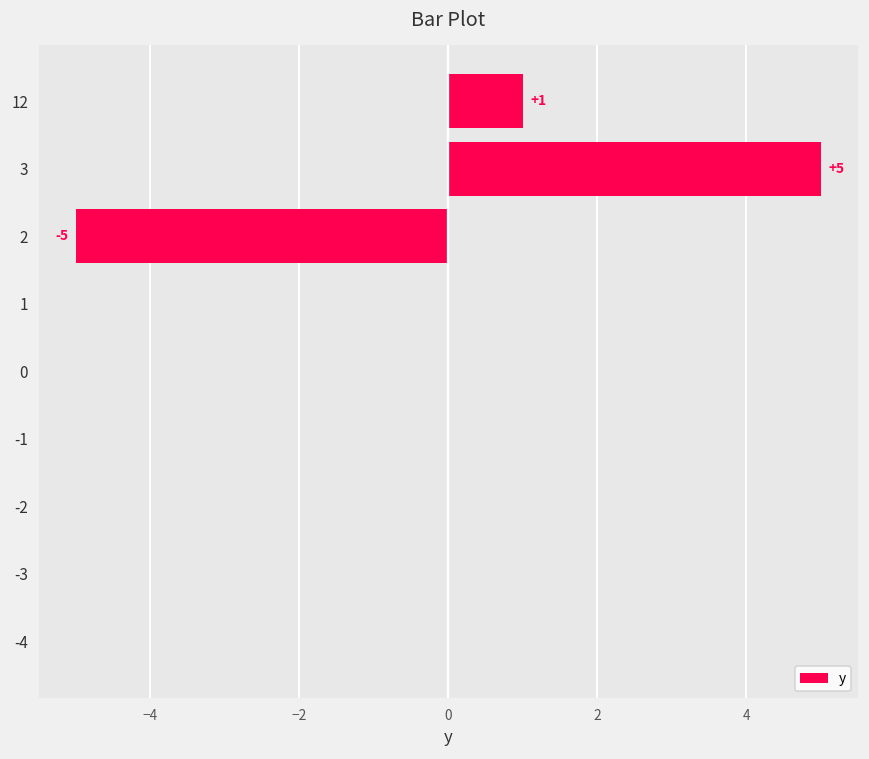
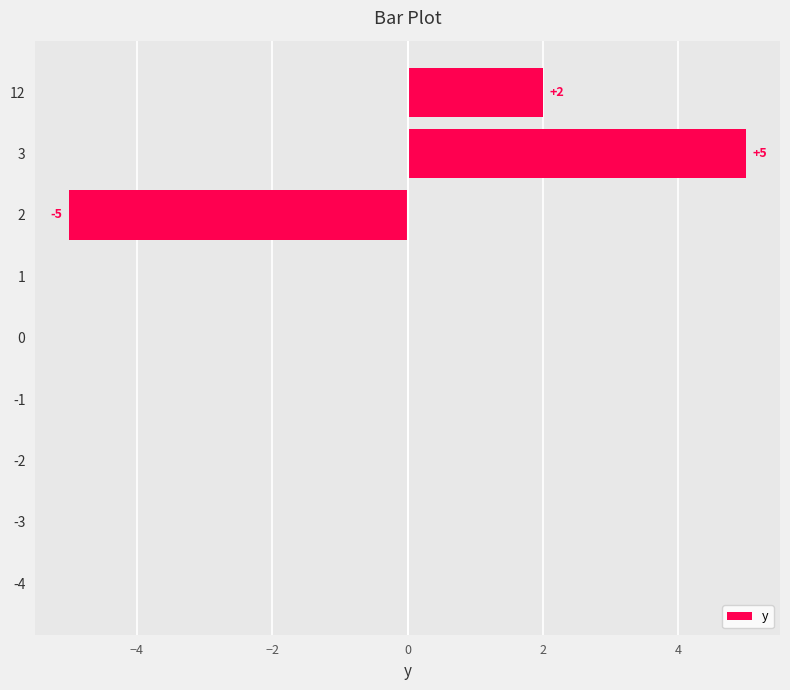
  {
-   "12": "+1",
+   "12": "+2",
    "3": "+5",
    "2": "-5"
  }
